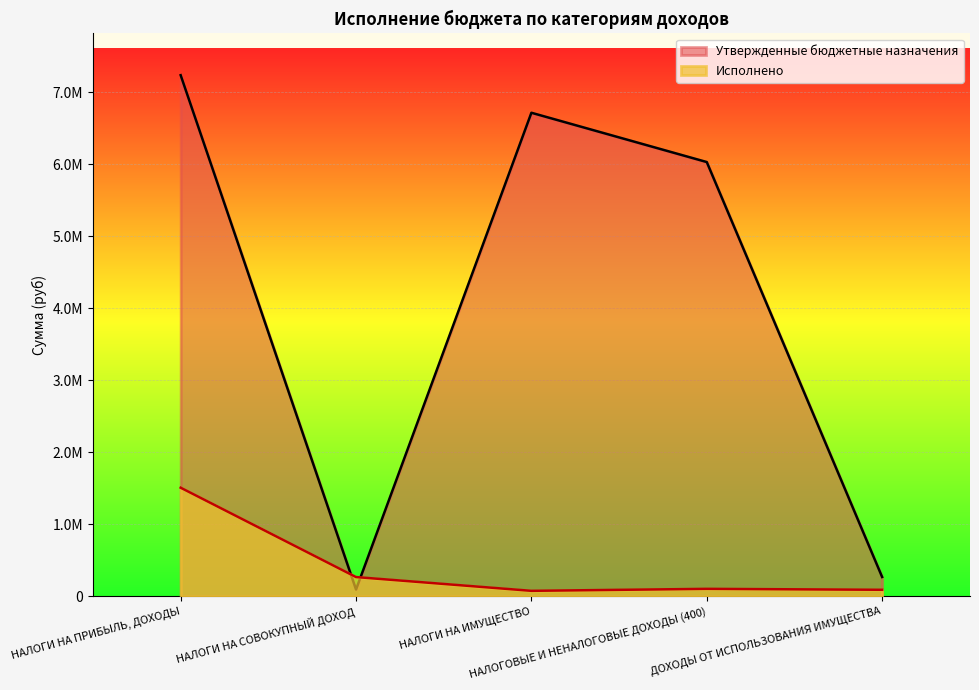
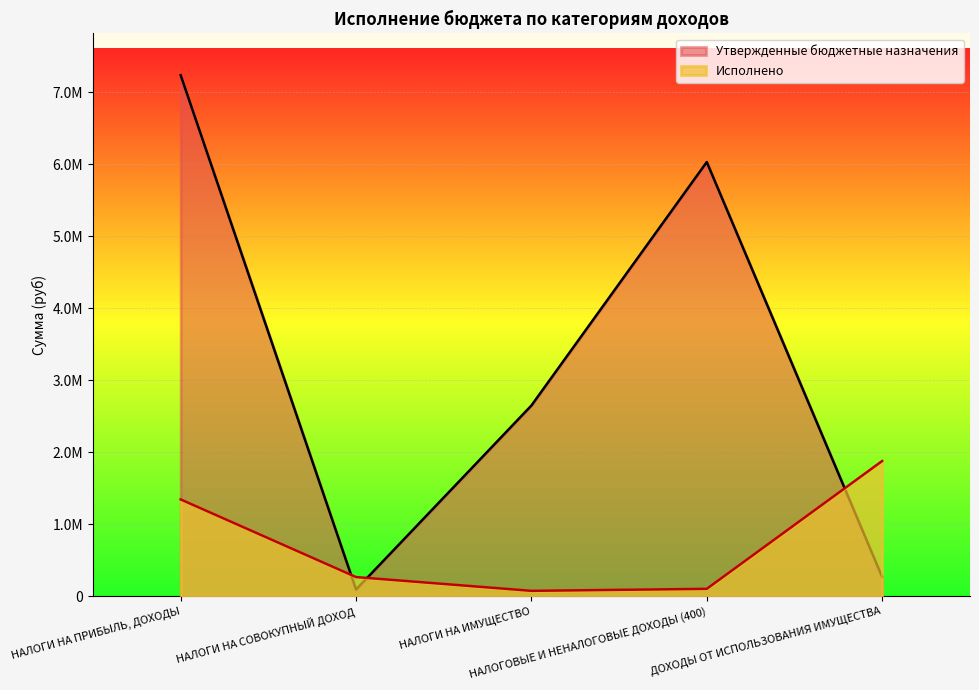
  {
    "Утвержденные бюджетные назначения": {
      "НАЛОГИ НА ПРИБЫЛЬ, ДОХОДЫ": 7200000,
      "НАЛОГИ НА СОВОКУПНЫЙ ДОХОД": 100000,
-     "НАЛОГИ НА ИМУЩЕСТВО": 6700000,
+     "НАЛОГИ НА ИМУЩЕСТВО": 2700000,
      "НАЛОГОВЫЕ И НЕНАЛОГОВЫЕ ДОХОДЫ (400)": 6000000,
      "ДОХОДЫ ОТ ИСПОЛЬЗОВАНИЯ ИМУЩЕСТВА": 300000
    },
    "Исполнено": {
-     "НАЛОГИ НА ПРИБЫЛЬ, ДОХОДЫ": 1500000,
+     "НАЛОГИ НА ПРИБЫЛЬ, ДОХОДЫ": 1300000,
      "НАЛОГИ НА СОВОКУПНЫЙ ДОХОД": 300000,
      "НАЛОГИ НА ИМУЩЕСТВО": 100000,
      "НАЛОГОВЫЕ И НЕНАЛОГОВЫЕ ДОХОДЫ (400)": 100000,
-     "ДОХОДЫ ОТ ИСПОЛЬЗОВАНИЯ ИМУЩЕСТВА": 100000
+     "ДОХОДЫ ОТ ИСПОЛЬЗОВАНИЯ ИМУЩЕСТВА": 1900000
    }
  }
